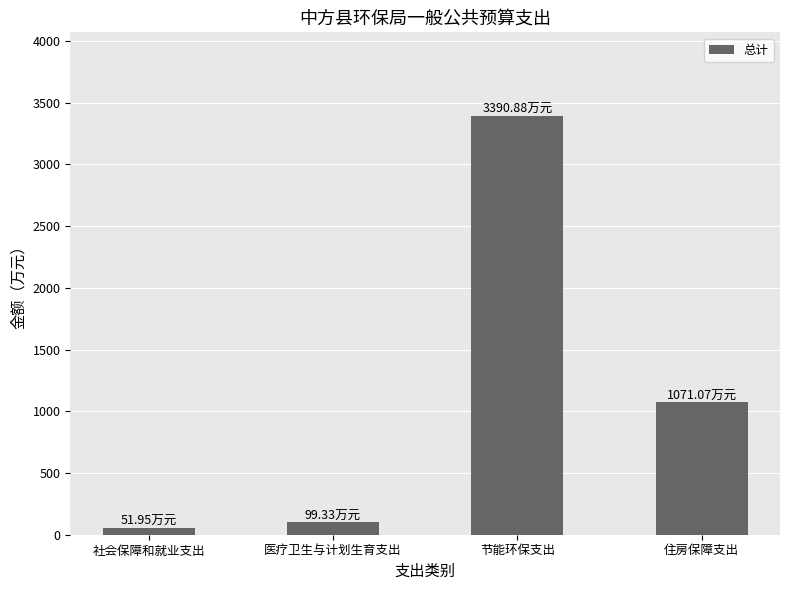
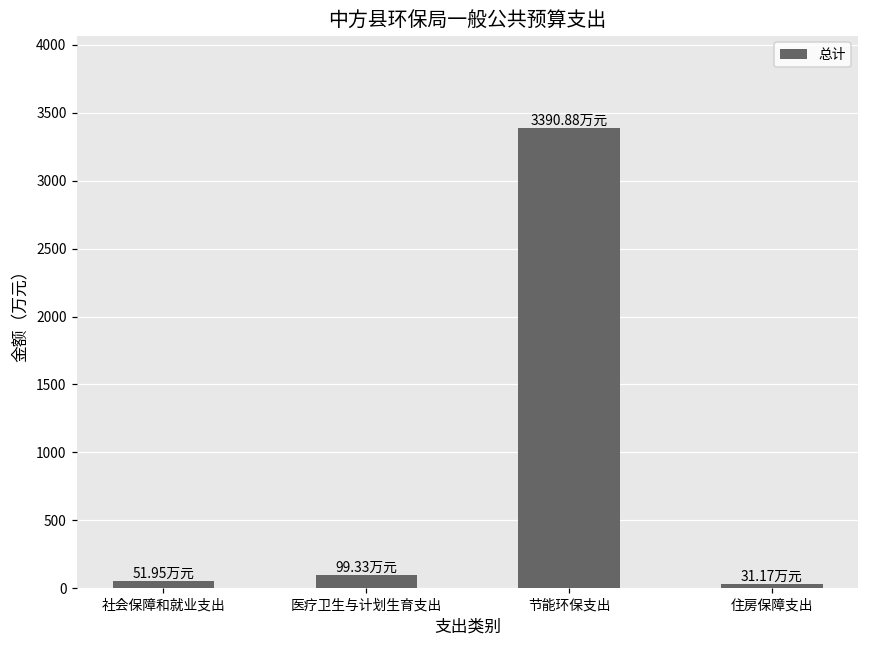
  {
    "社会保障和就业支出": 51.95,
    "医疗卫生与计划生育支出": 99.33,
    "节能环保支出": 3390.88,
-   "住房保障支出": 1071.07
+   "住房保障支出": 31.17
  }
